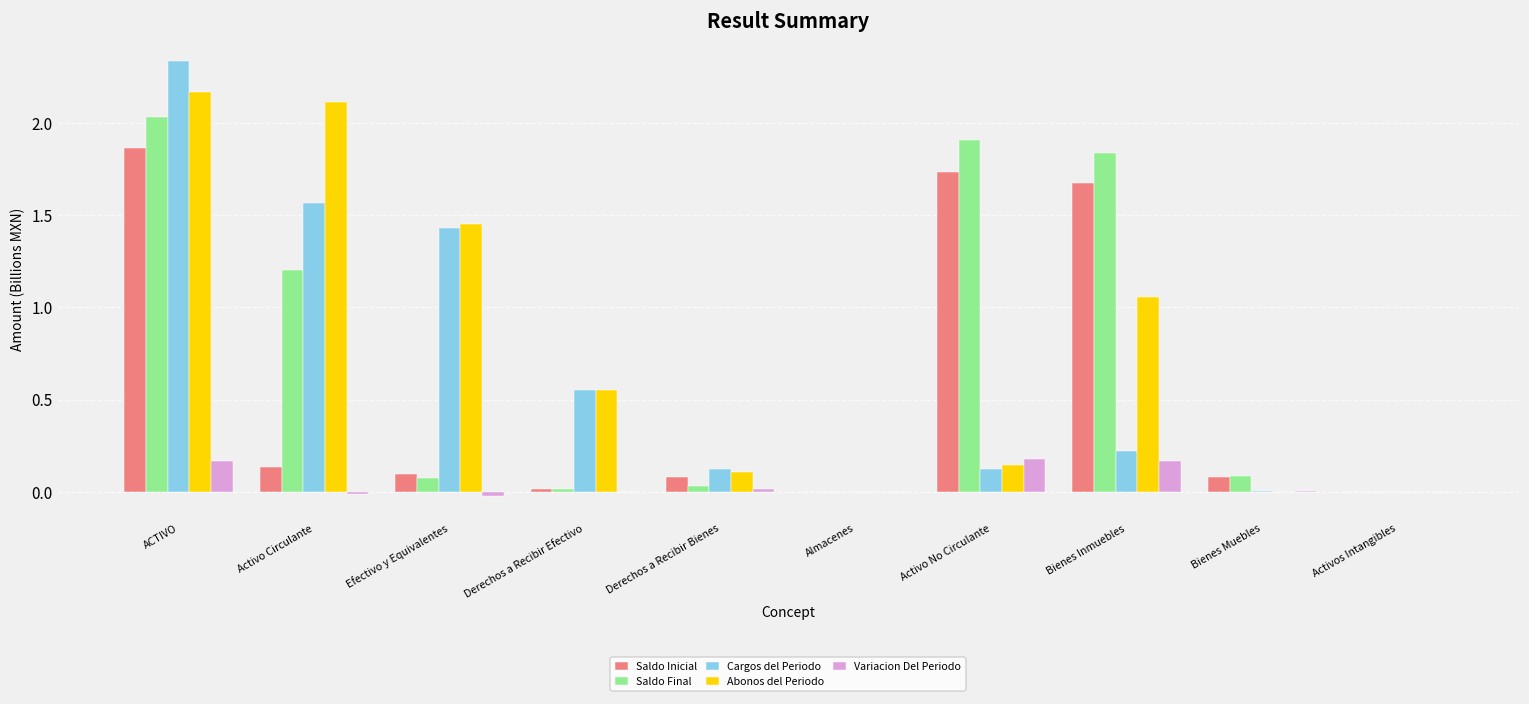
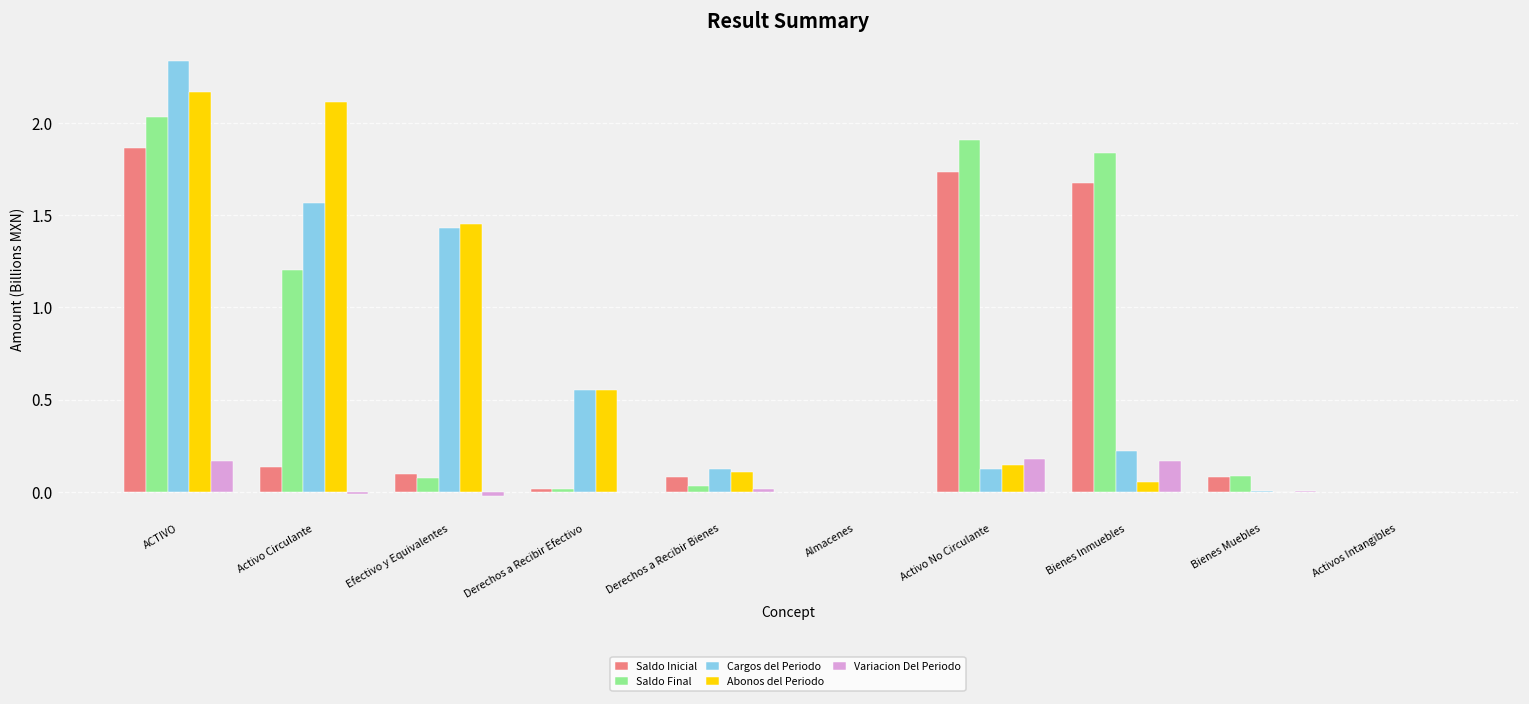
  {
    "Saldo Inicial": {
      "ACTIVO": 1.87,
      "Activo Circulante": 0.13,
      "Efectivo y Equivalentes": 0.10,
      "Derechos a Recibir Efectivo": 0.02,
      "Derechos a Recibir Bienes": 0.08,
      "Activo No Circulante": 1.73,
      "Bienes Inmuebles": 1.67,
      "Bienes Muebles": 0.08
    },
    "Saldo Final": {
      "ACTIVO": 2.03,
      "Activo Circulante": 1.20,
      "Efectivo y Equivalentes": 0.08,
      "Derechos a Recibir Efectivo": 0.02,
      "Derechos a Recibir Bienes": 0.03,
      "Activo No Circulante": 1.91,
      "Bienes Inmuebles": 1.84,
      "Bienes Muebles": 0.09
    },
    "Cargos del Periodo": {
      "ACTIVO": 2.33,
      "Activo Circulante": 1.57,
      "Efectivo y Equivalentes": 1.43,
      "Derechos a Recibir Efectivo": 0.55,
      "Derechos a Recibir Bienes": 0.12,
      "Almacenes": 0.00,
      "Activo No Circulante": 0.13,
      "Bienes Inmuebles": 0.22,
      "Activos Intangibles": 0.00
    },
    "Abonos del Periodo": {
      "ACTIVO": 2.17,
      "Activo Circulante": 2.11,
      "Efectivo y Equivalentes": 1.45,
      "Derechos a Recibir Efectivo": 0.55,
      "Derechos a Recibir Bienes": 0.11,
      "Almacenes": 0.00,
      "Activo No Circulante": 0.14,
-     "Bienes Inmuebles": 1.06,
+     "Bienes Inmuebles": 0.05,
      "Activos Intangibles": 0.00
    },
    "Variacion Del Periodo": {
      "ACTIVO": 0.17,
      "Efectivo y Equivalentes": -0.02,
      "Almacenes": 0.00,
      "Activo No Circulante": 0.18,
      "Bienes Inmuebles": 0.17,
      "Activos Intangibles": 0.00
    }
  }
